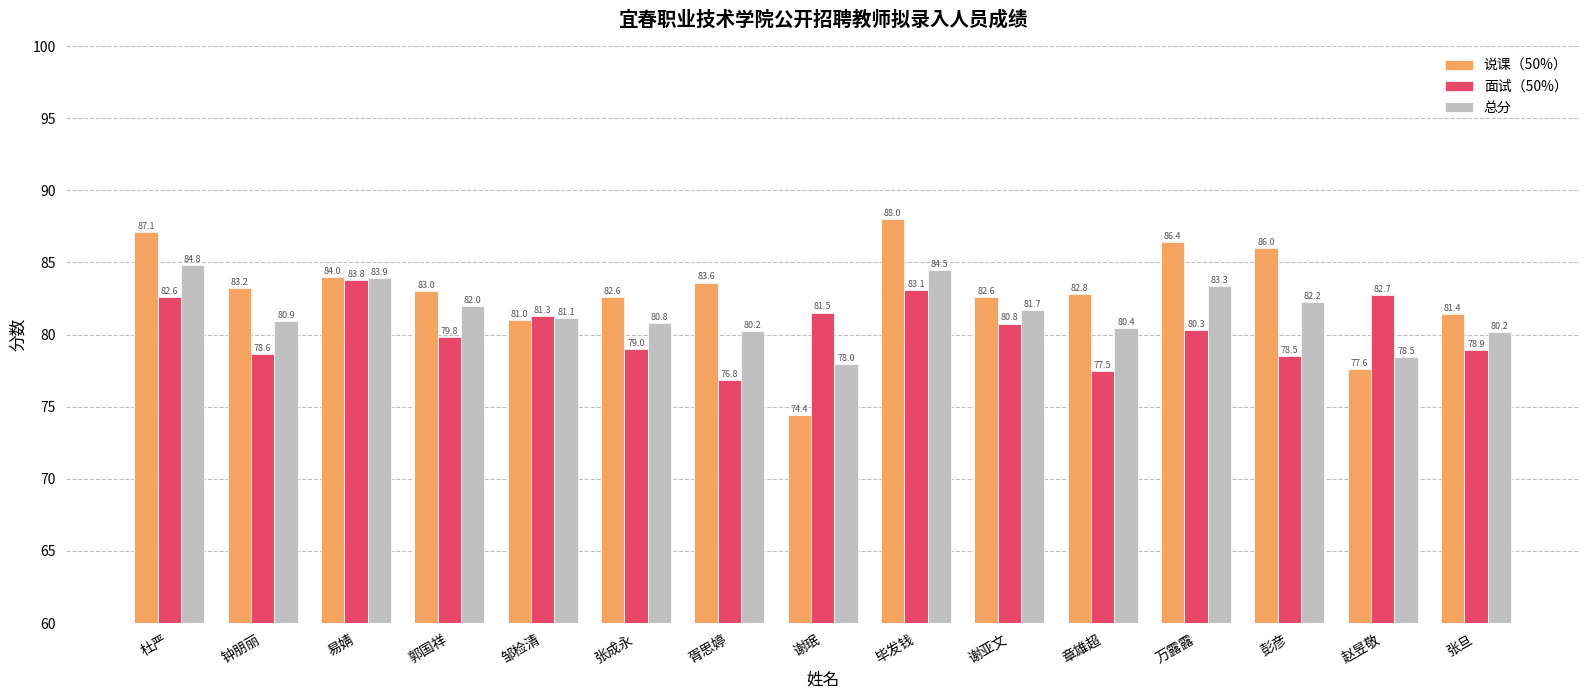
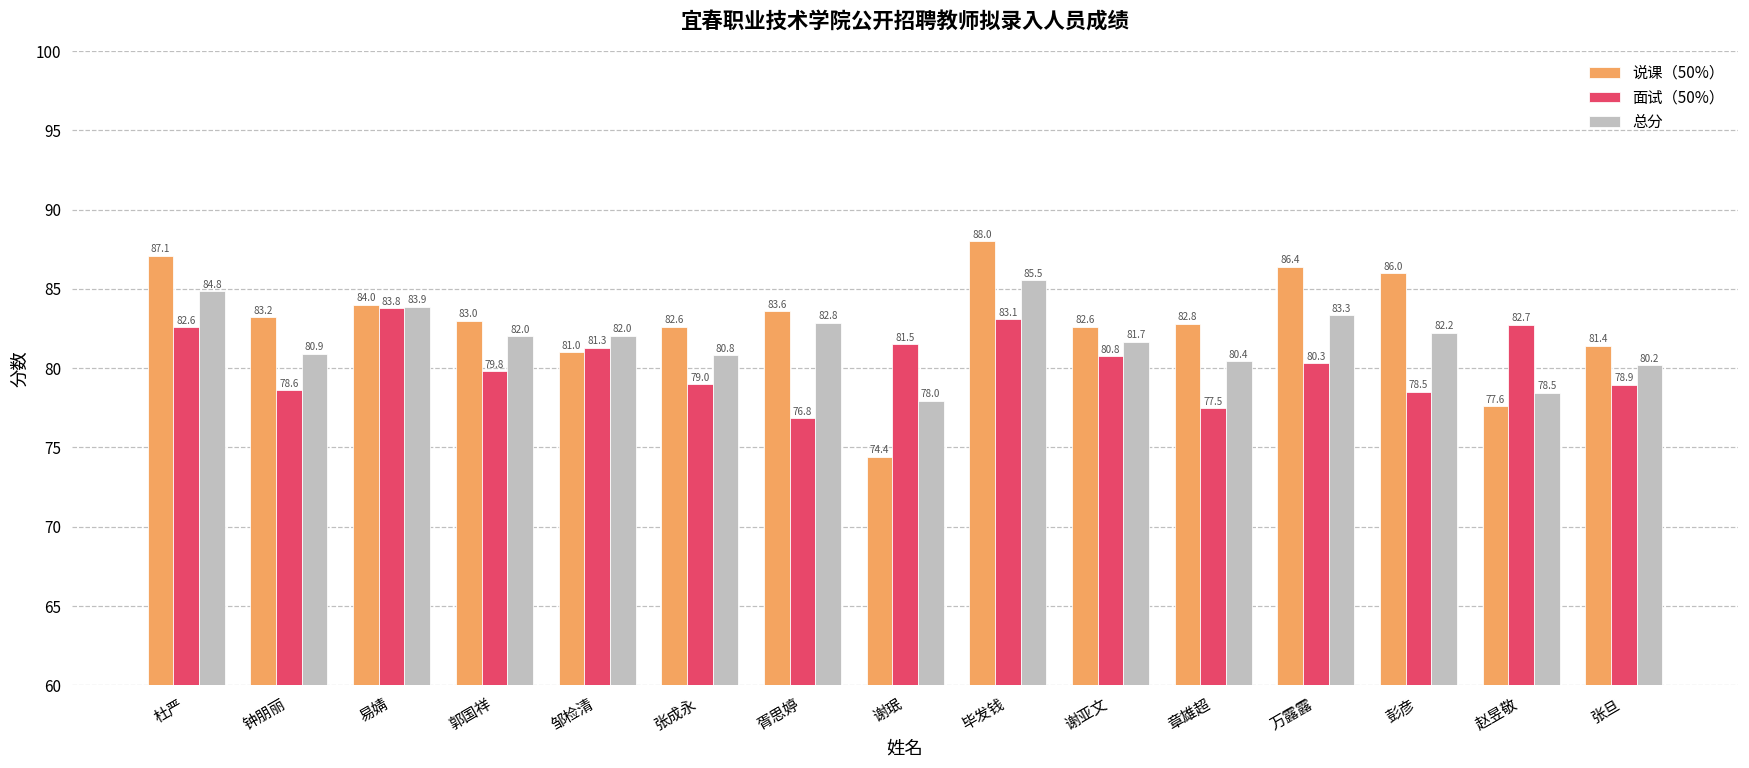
  {
    "说课（50%）": {
      "杜严": 87.1,
      "钟朋丽": 83.2,
      "易婧": 84.0,
      "郭国祥": 83.0,
      "邹检清": 81.0,
      "张成永": 82.6,
      "胥思婷": 83.6,
      "谢珉": 74.4,
      "毕发钱": 88.0,
      "谢亚文": 82.6,
      "章雄超": 82.8,
      "万露露": 86.4,
      "彭彦": 86.0,
      "赵昱敬": 77.6,
      "张旦": 81.4
    },
    "面试（50%）": {
      "杜严": 82.6,
      "钟朋丽": 78.6,
      "易婧": 83.8,
      "郭国祥": 79.8,
      "邹检清": 81.3,
      "张成永": 79.0,
      "胥思婷": 76.8,
      "谢珉": 81.5,
      "毕发钱": 83.1,
      "谢亚文": 80.8,
      "章雄超": 77.5,
      "万露露": 80.3,
      "彭彦": 78.5,
      "赵昱敬": 82.7,
      "张旦": 78.9
    },
    "总分": {
      "杜严": 84.8,
      "钟朋丽": 80.9,
      "易婧": 83.9,
      "郭国祥": 82.0,
-     "邹检清": 81.1,
+     "邹检清": 82.0,
      "张成永": 80.8,
-     "胥思婷": 80.2,
+     "胥思婷": 82.8,
      "谢珉": 78.0,
-     "毕发钱": 84.5,
+     "毕发钱": 85.5,
      "谢亚文": 81.7,
      "章雄超": 80.4,
      "万露露": 83.3,
      "彭彦": 82.2,
      "赵昱敬": 78.5,
      "张旦": 80.2
    }
  }
